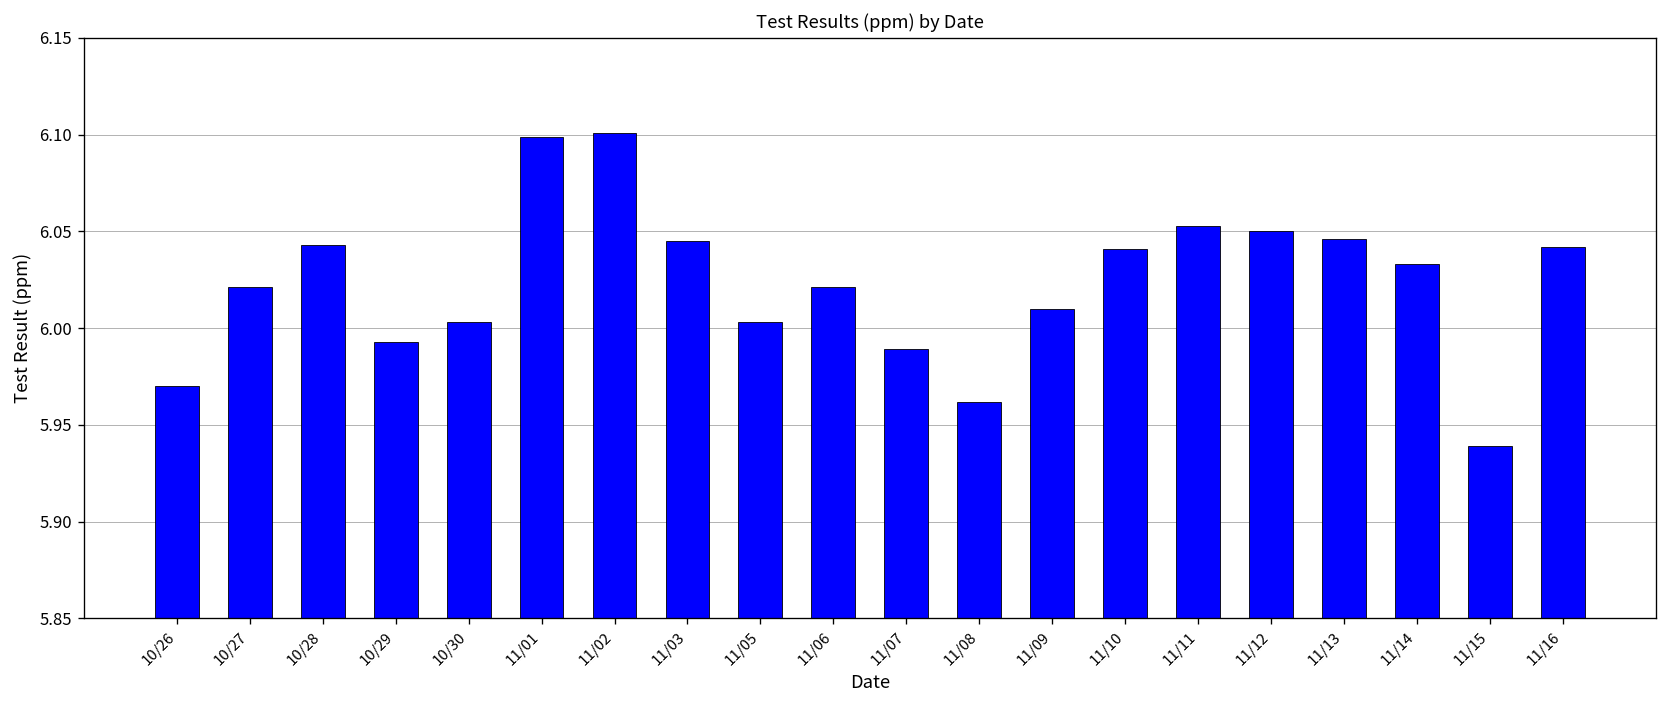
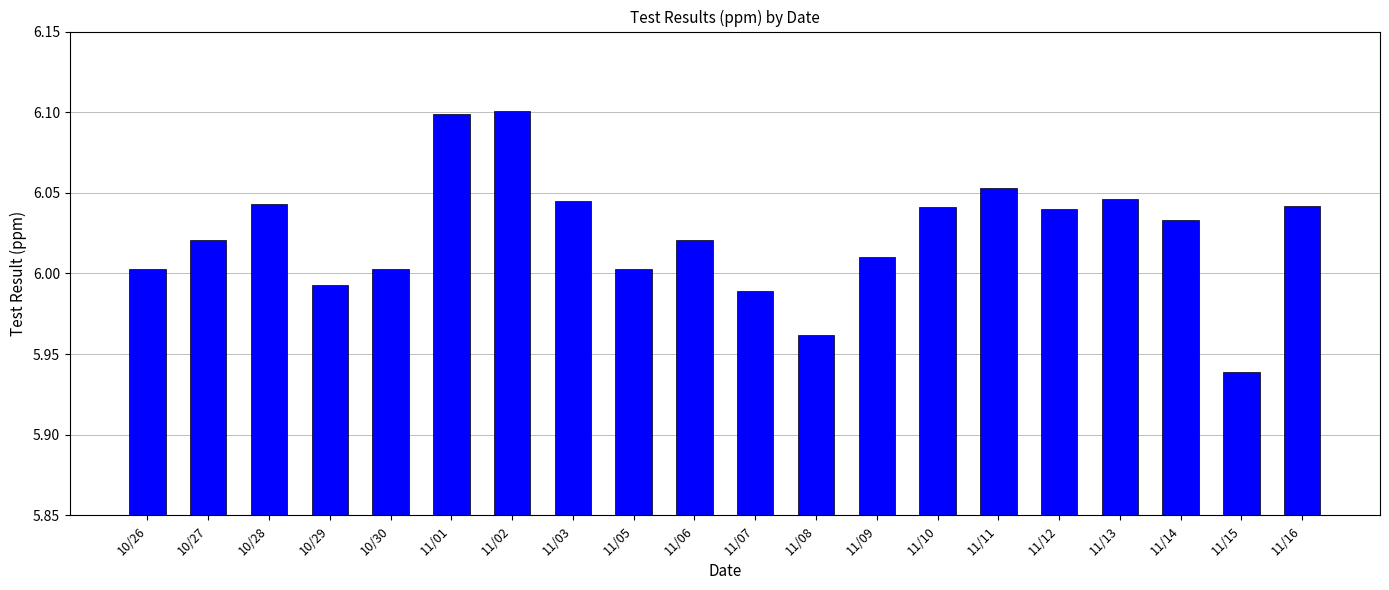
  {
-   "10/26": 5.970,
+   "10/26": 6.003,
    "10/27": 6.021,
    "10/28": 6.043,
    "10/29": 5.993,
    "10/30": 6.003,
    "11/01": 6.099,
    "11/02": 6.101,
    "11/03": 6.045,
    "11/05": 6.003,
    "11/06": 6.021,
    "11/07": 5.989,
    "11/08": 5.962,
    "11/09": 6.010,
    "11/10": 6.041,
    "11/11": 6.053,
-   "11/12": 6.05,
+   "11/12": 6.04,
    "11/13": 6.046,
    "11/14": 6.033,
    "11/15": 5.939,
    "11/16": 6.042
  }
